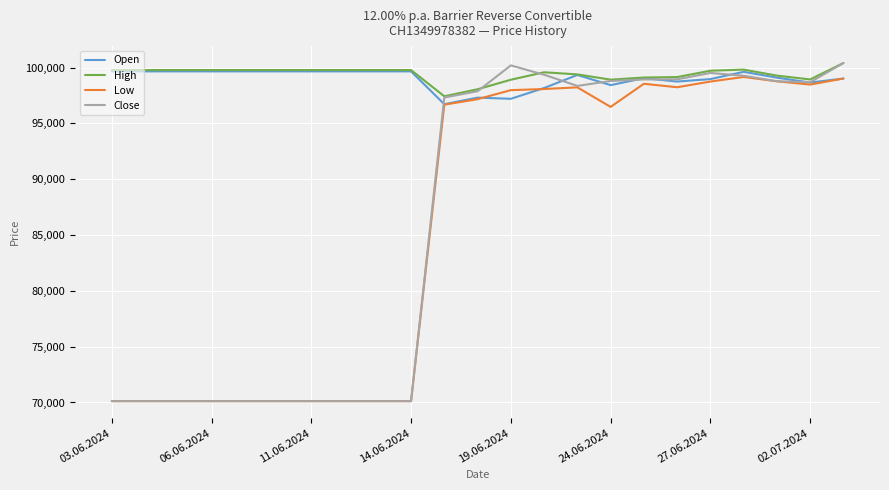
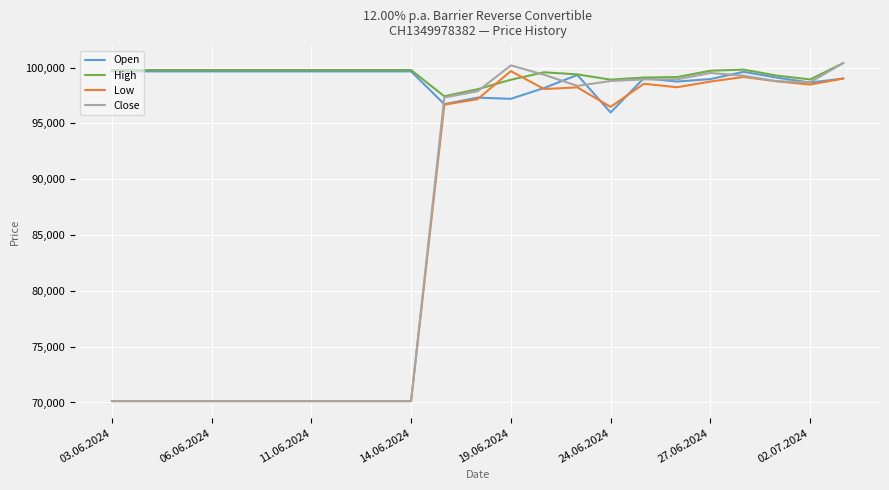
  {
    "Open": {
      "19.06.2024": "97,200",
-     "24.06.2024": "98,400"
+     "24.06.2024": "96,000"
    },
    "High": {
      "19.06.2024": "98,900",
      "02.07.2024": "98,900"
    },
    "Low": {
-     "19.06.2024": "98,000",
+     "19.06.2024": "99,700",
      "24.06.2024": "96,500"
    },
    "Close": {
      "19.06.2024": "100,200"
    }
  }
